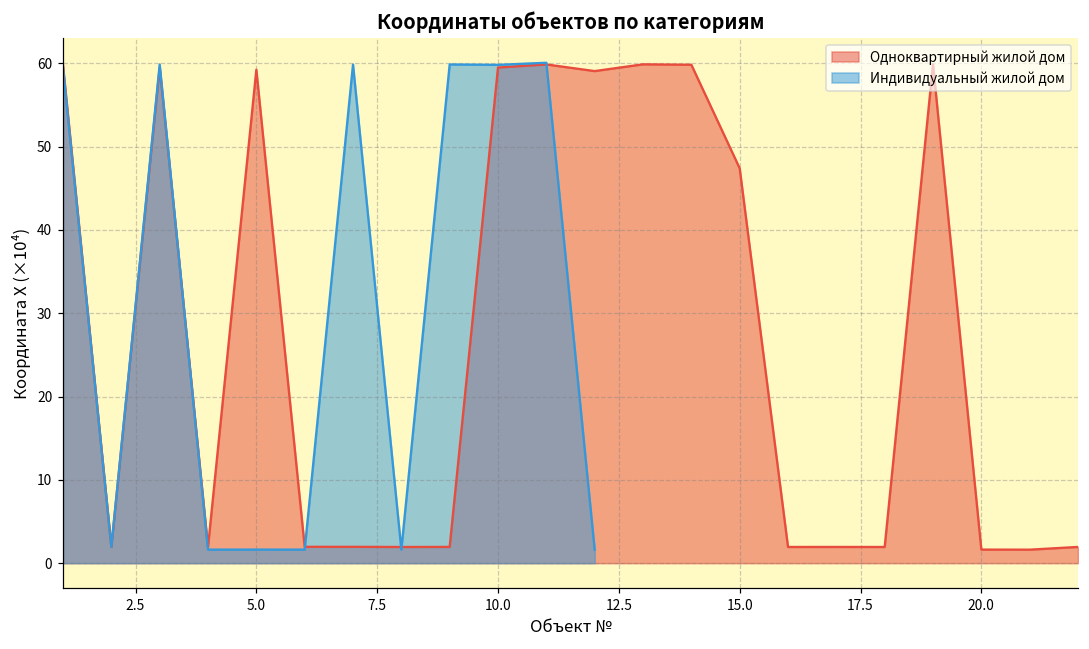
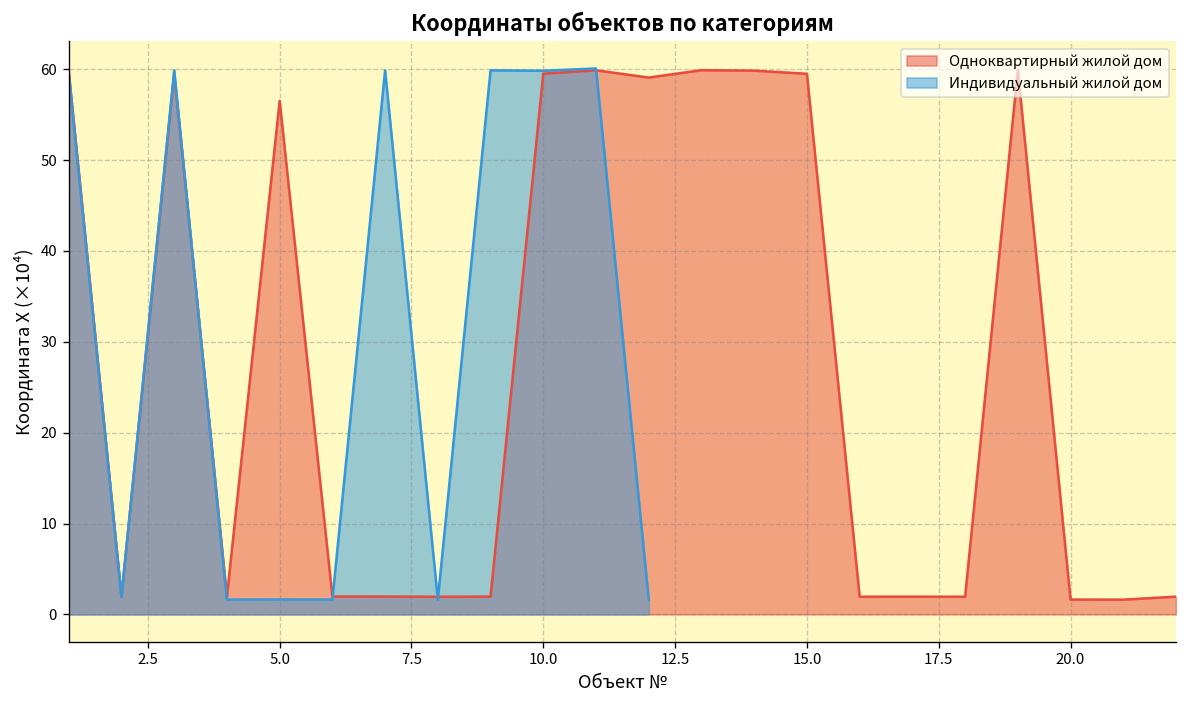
  {
    "Одноквартирный жилой дом": {
-     "5.0": 59,
-     "15.0": 47,
+     "5.0": 57,
+     "15.0": 59,
      "20.0": 2
    },
    "Индивидуальный жилой дом": {
      "5.0": 2
    }
  }
